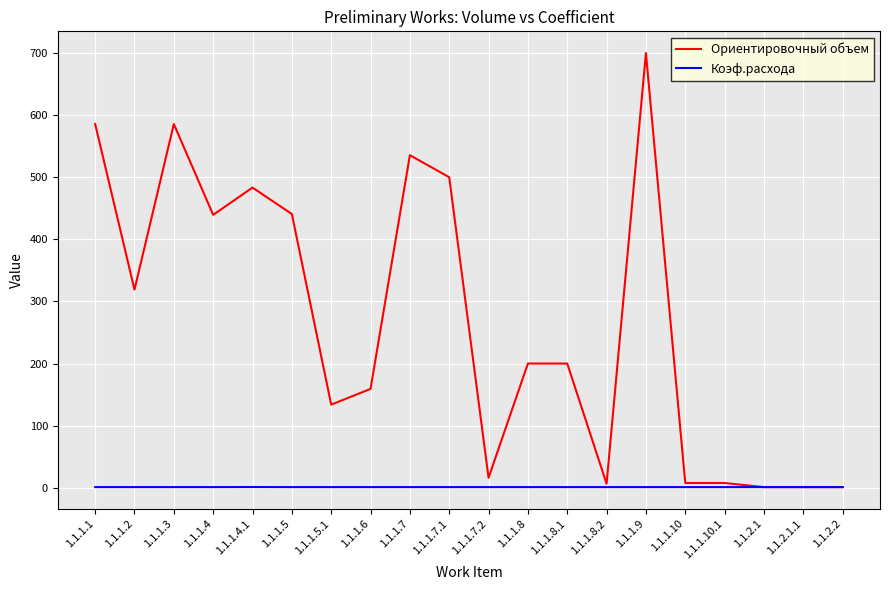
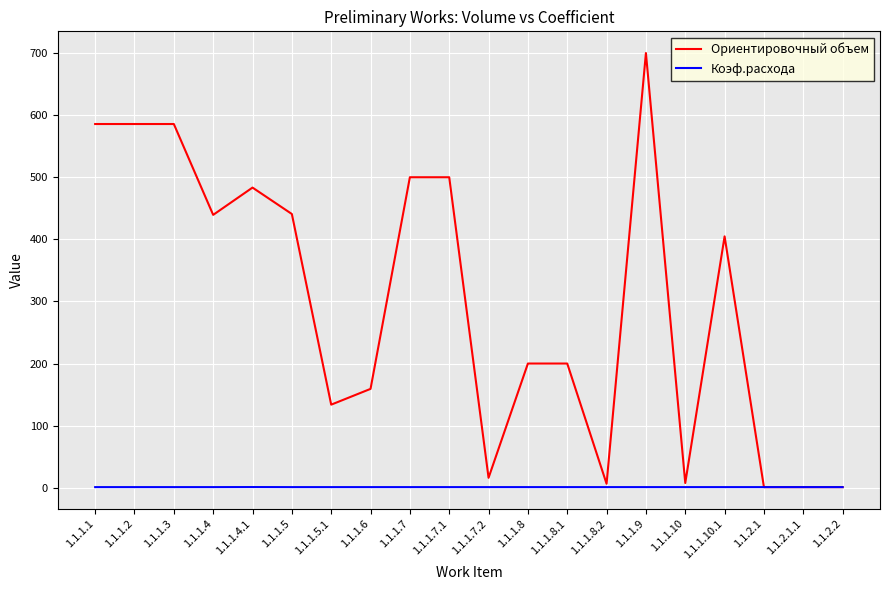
  {
    "Ориентировочный объем": {
      "1.1.1.1": 590,
-     "1.1.1.2": 320,
+     "1.1.1.2": 590,
      "1.1.1.3": 590,
      "1.1.1.4": 440,
      "1.1.1.4.1": 480,
      "1.1.1.5": 440,
      "1.1.1.5.1": 130,
      "1.1.1.6": 160,
-     "1.1.1.7": 540,
+     "1.1.1.7": 500,
      "1.1.1.7.1": 500,
      "1.1.1.7.2": 20,
      "1.1.1.8": 200,
      "1.1.1.8.1": 200,
      "1.1.1.8.2": 10,
      "1.1.1.9": 700,
      "1.1.1.10": 10,
-     "1.1.1.10.1": 10
+     "1.1.1.10.1": 400
    },
    "Коэф.расхода": {
      "1.1.1.1": 0,
      "1.1.1.2": 0,
      "1.1.1.3": 0,
      "1.1.1.4": 0,
      "1.1.1.4.1": 0,
      "1.1.1.5": 0,
      "1.1.1.5.1": 0,
      "1.1.1.6": 0,
      "1.1.1.7": 0,
      "1.1.1.7.1": 0,
      "1.1.1.7.2": 0,
      "1.1.1.8": 0,
      "1.1.1.8.1": 0,
      "1.1.1.8.2": 0,
      "1.1.1.9": 0,
      "1.1.1.10": 0,
      "1.1.1.10.1": 0
    }
  }
